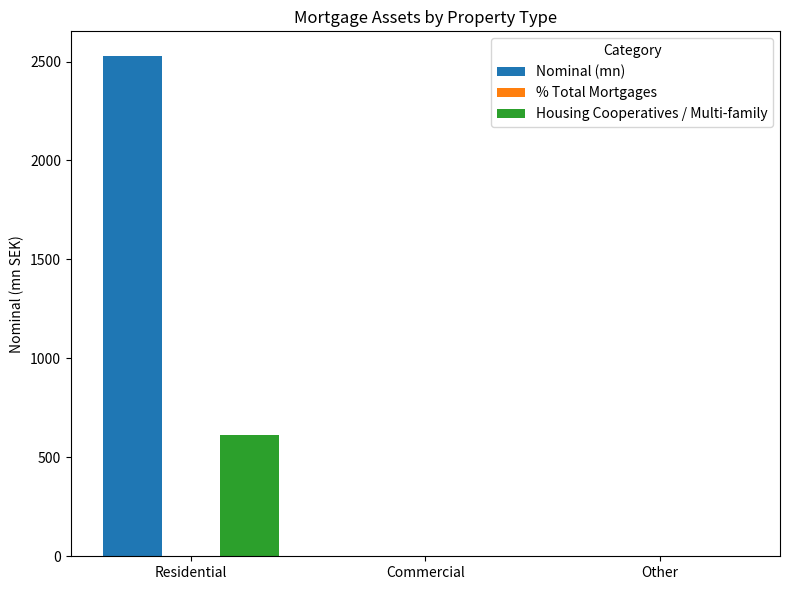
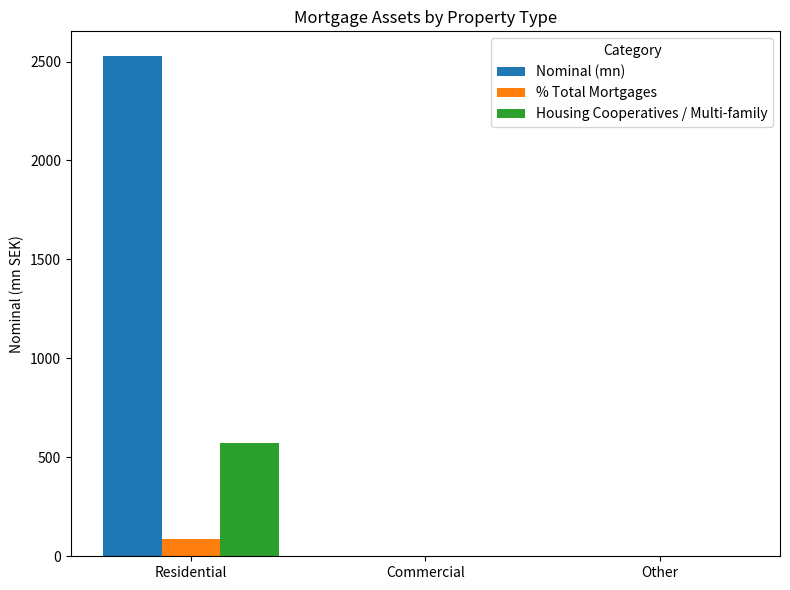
  {
    "Nominal (mn)": {
      "Residential": 2530,
      "Commercial": 0,
      "Other": 0
    },
    "% Total Mortgages": {
-     "Residential": 0,
+     "Residential": 90,
      "Commercial": 0,
      "Other": 0
    },
    "Housing Cooperatives / Multi-family": {
-     "Residential": 610,
+     "Residential": 570,
      "Commercial": 0,
      "Other": 0
    }
  }
